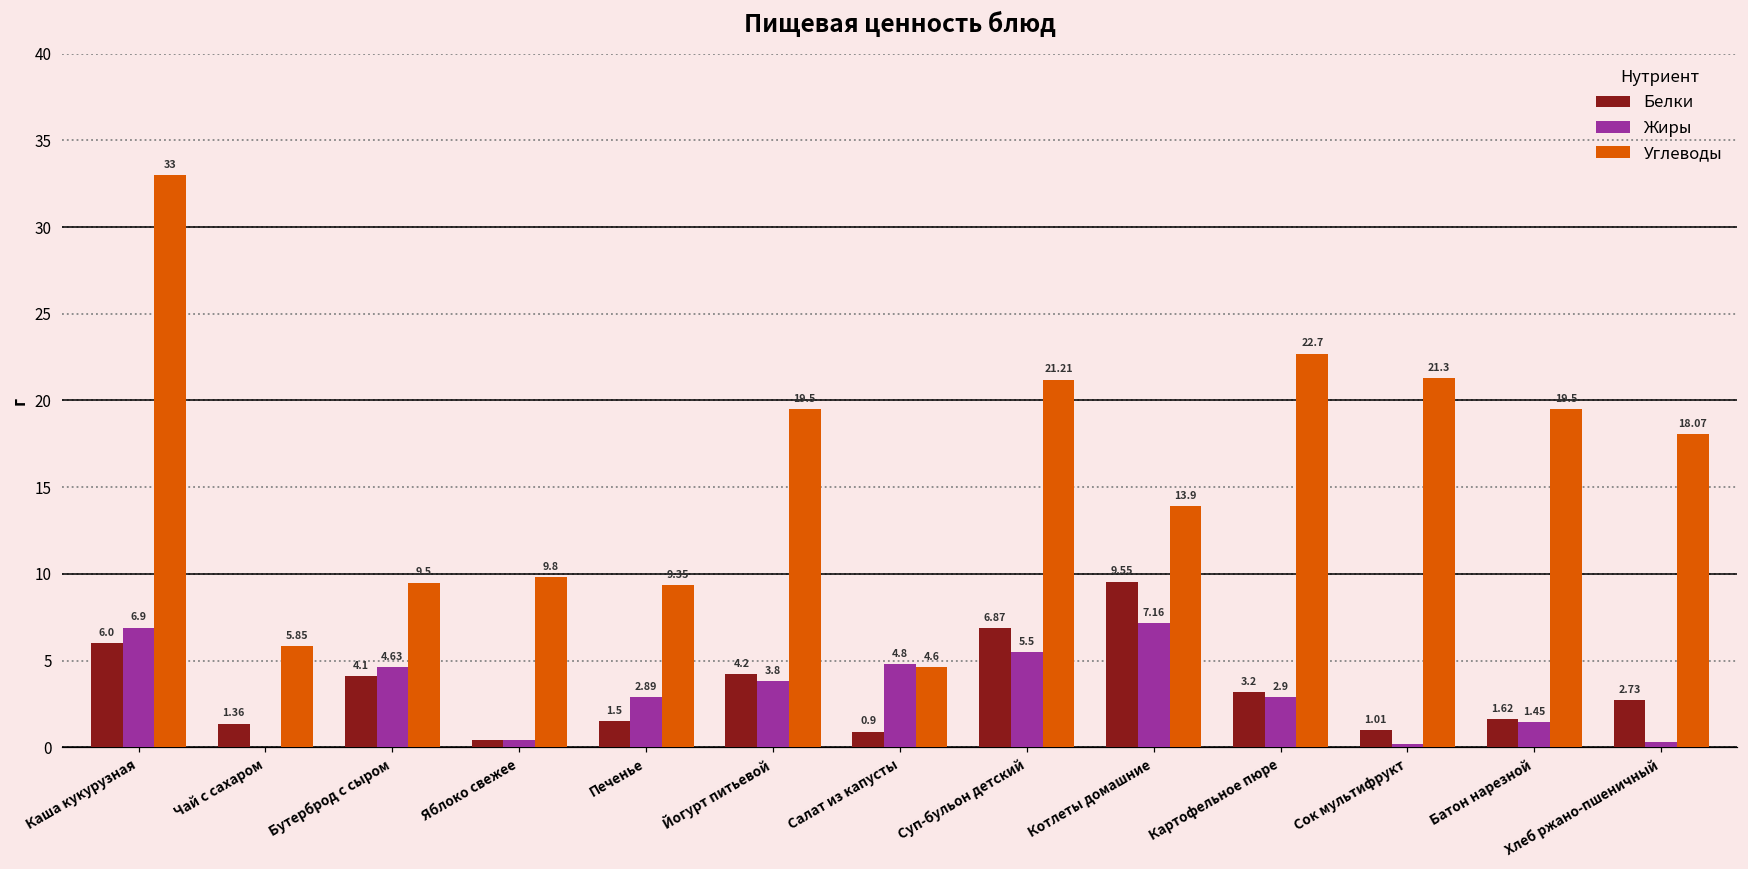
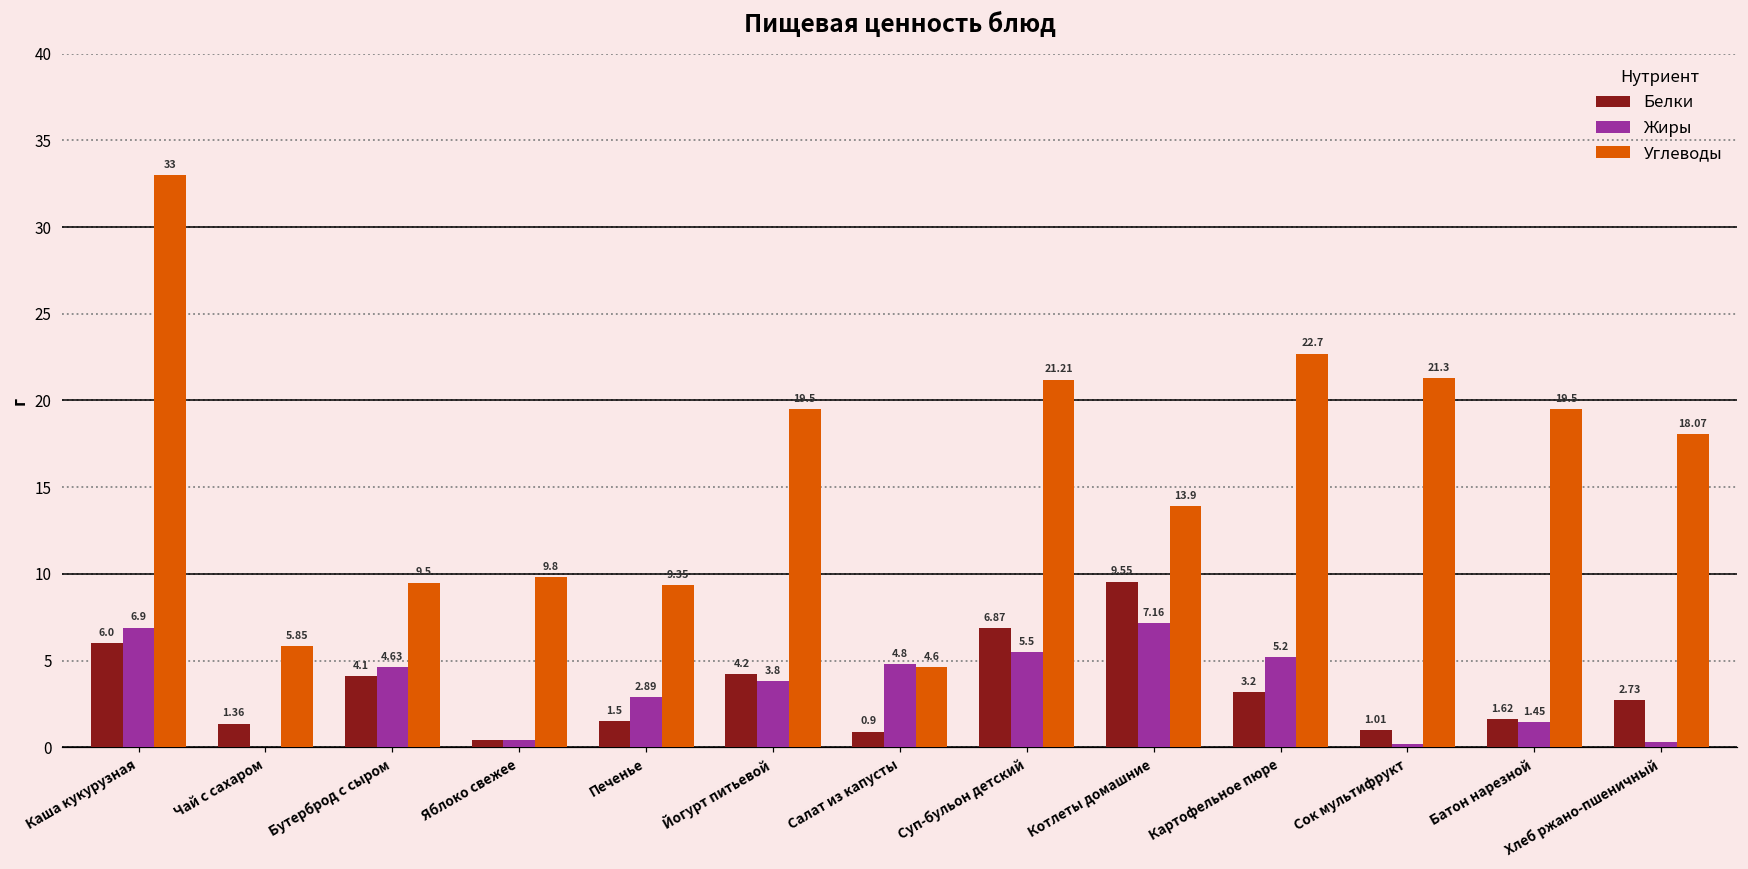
  {
    "Белки": {
      "Каша кукурузная": 6.0,
      "Чай с сахаром": 1.36,
      "Бутерброд с сыром": 4.1,
      "Печенье": 1.5,
      "Йогурт питьевой": 4.2,
      "Салат из капусты": 0.9,
      "Суп-бульон детский": 6.87,
      "Котлеты домашние": 9.55,
      "Картофельное пюре": 3.2,
      "Сок мультифрукт": 1.01,
      "Батон нарезной": 1.62,
      "Хлеб ржано-пшеничный": 2.73
    },
    "Жиры": {
      "Каша кукурузная": 6.9,
      "Бутерброд с сыром": 4.63,
      "Печенье": 2.89,
      "Йогурт питьевой": 3.8,
      "Салат из капусты": 4.8,
      "Суп-бульон детский": 5.5,
      "Котлеты домашние": 7.16,
-     "Картофельное пюре": 2.9,
+     "Картофельное пюре": 5.2,
      "Батон нарезной": 1.45
    },
    "Углеводы": {
      "Каша кукурузная": 33,
      "Чай с сахаром": 5.85,
      "Бутерброд с сыром": 9.5,
      "Яблоко свежее": 9.8,
      "Печенье": 9.35,
      "Йогурт питьевой": 19.5,
      "Салат из капусты": 4.6,
      "Суп-бульон детский": 21.21,
      "Котлеты домашние": 13.9,
      "Картофельное пюре": 22.7,
      "Сок мультифрукт": 21.3,
      "Батон нарезной": 19.5,
      "Хлеб ржано-пшеничный": 18.07
    }
  }
